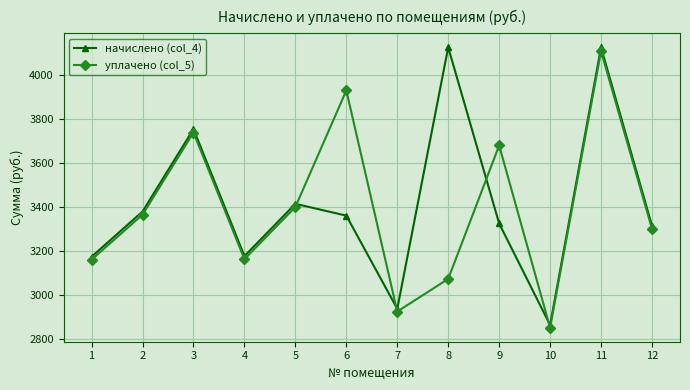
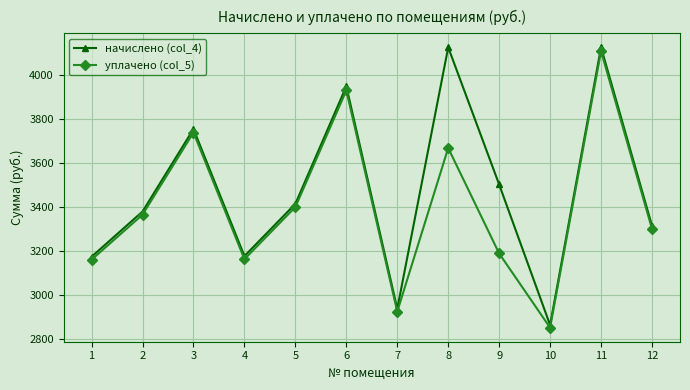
  {
    "начислено (col_4)": {
      "1": 3170,
      "2": 3380,
      "3": 3760,
      "4": 3180,
      "5": 3410,
-     "6": 3360,
+     "6": 3950,
      "7": 2940,
      "8": 4130,
-     "9": 3330,
+     "9": 3500,
      "10": 2860,
      "11": 4130,
      "12": 3310
    },
    "уплачено (col_5)": {
      "1": 3160,
      "2": 3370,
      "3": 3740,
      "4": 3160,
      "5": 3400,
      "6": 3930,
      "7": 2920,
-     "8": 3070,
-     "9": 3680,
+     "8": 3670,
+     "9": 3190,
      "10": 2850,
      "11": 4110,
      "12": 3300
    }
  }
